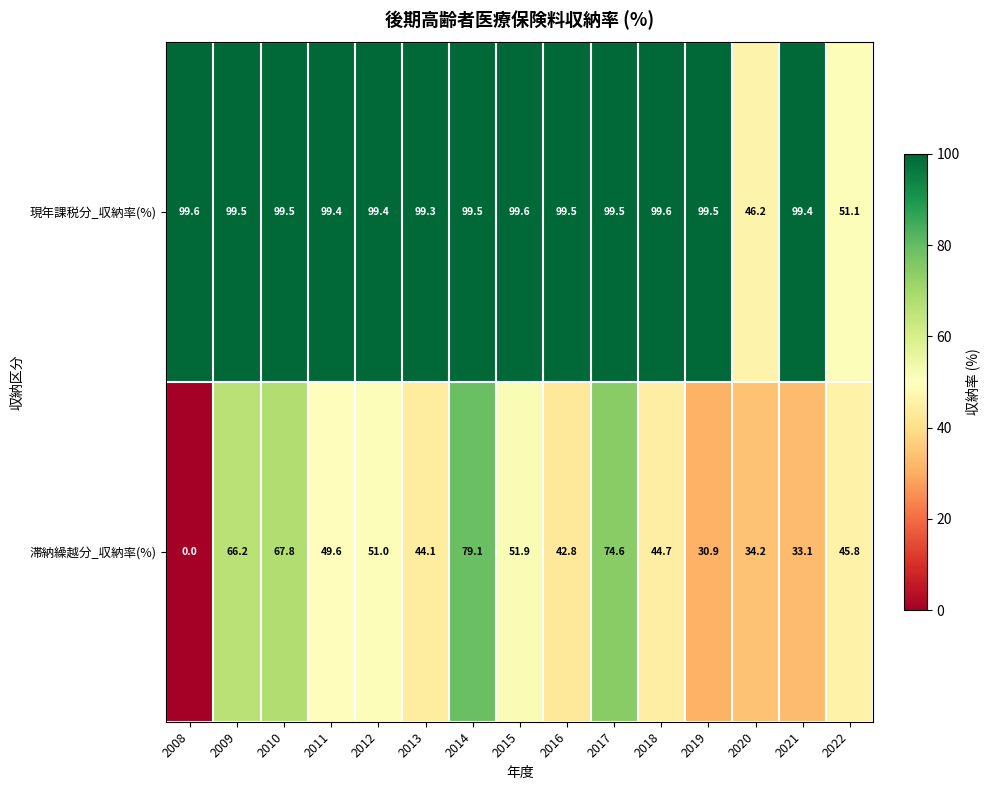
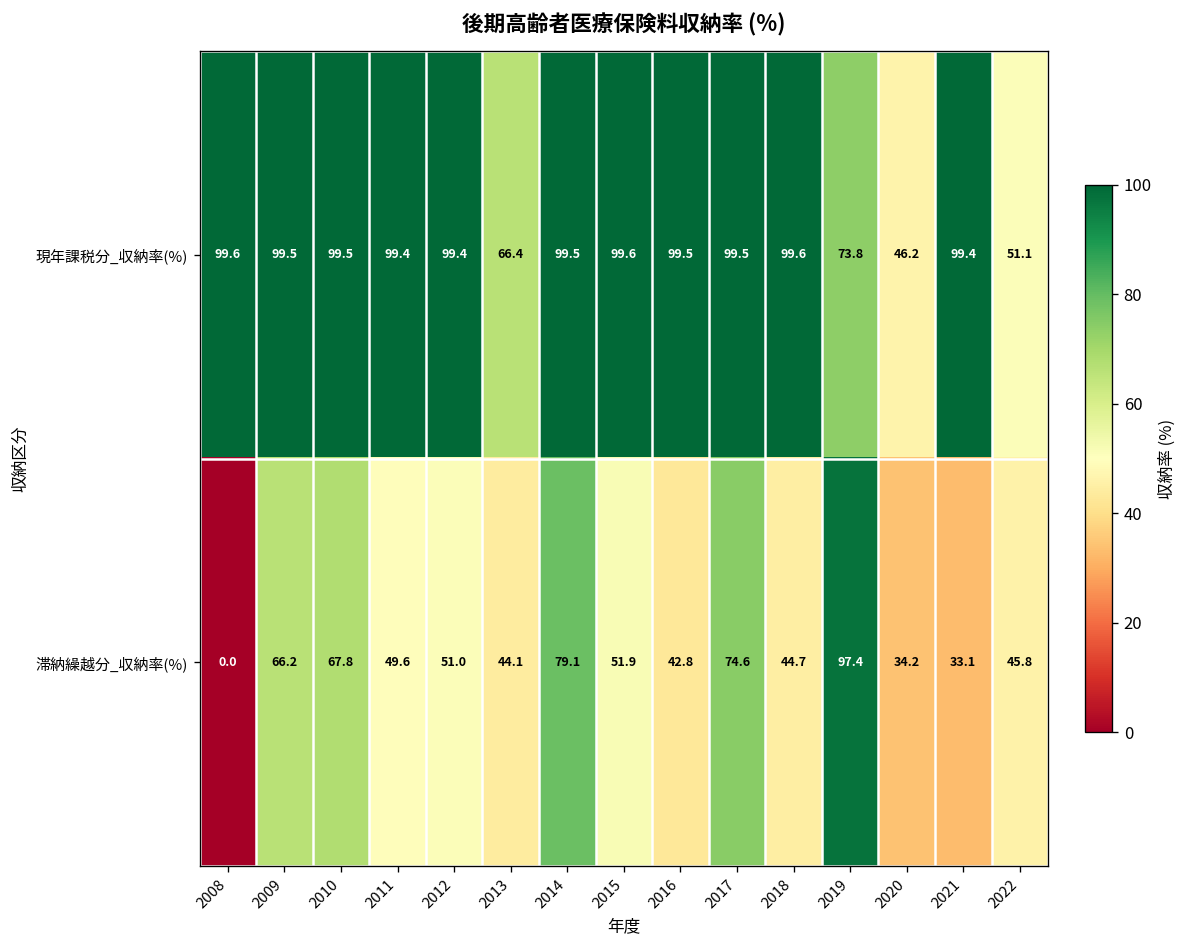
  {
    "現年課税分_収納率(%)": {
      "2008": 99.6,
      "2009": 99.5,
      "2010": 99.5,
      "2011": 99.4,
      "2012": 99.4,
-     "2013": 99.3,
+     "2013": 66.4,
      "2014": 99.5,
      "2015": 99.6,
      "2016": 99.5,
      "2017": 99.5,
      "2018": 99.6,
-     "2019": 99.5,
+     "2019": 73.8,
      "2020": 46.2,
      "2021": 99.4,
      "2022": 51.1
    },
    "滞納繰越分_収納率(%)": {
      "2008": 0.0,
      "2009": 66.2,
      "2010": 67.8,
      "2011": 49.6,
      "2012": 51.0,
      "2013": 44.1,
      "2014": 79.1,
      "2015": 51.9,
      "2016": 42.8,
      "2017": 74.6,
      "2018": 44.7,
-     "2019": 30.9,
+     "2019": 97.4,
      "2020": 34.2,
      "2021": 33.1,
      "2022": 45.8
    }
  }
